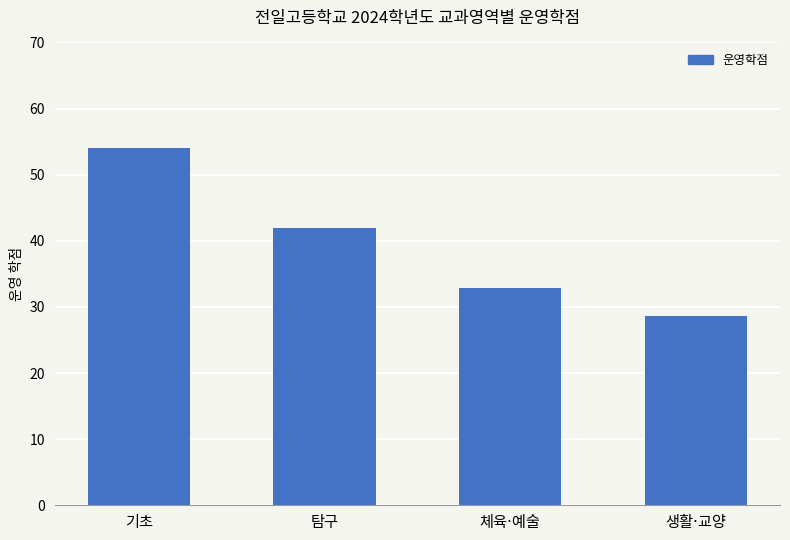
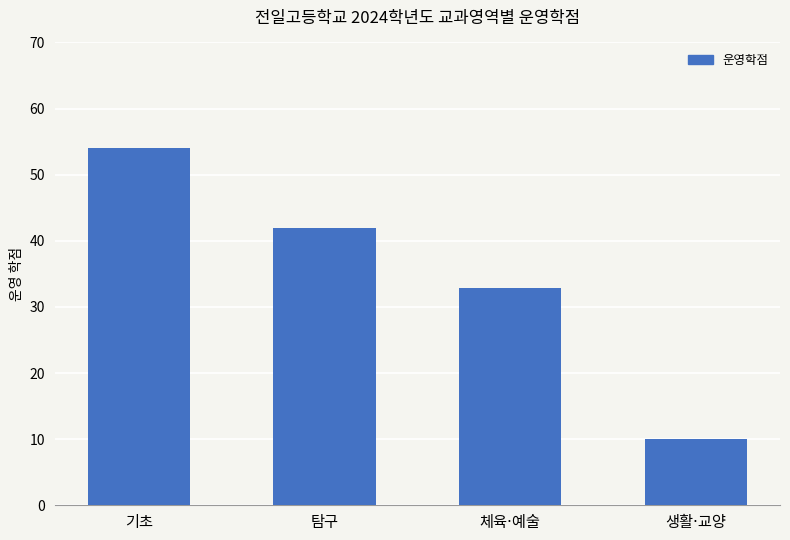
  {
    "기초": 54,
    "탐구": 42,
    "체육·예술": 33,
-   "생활·교양": 29
+   "생활·교양": 10
  }
